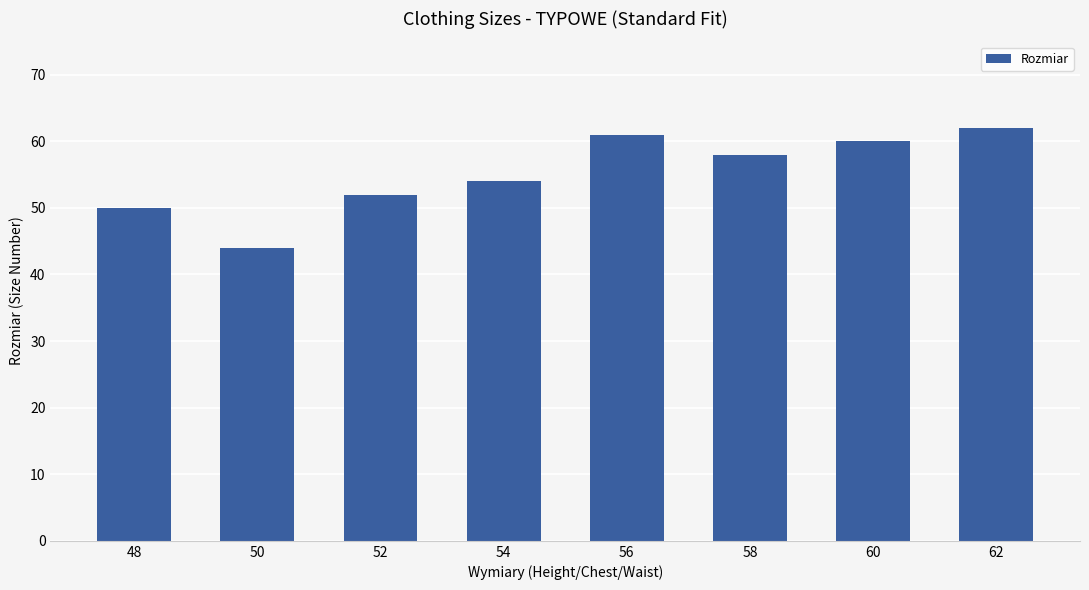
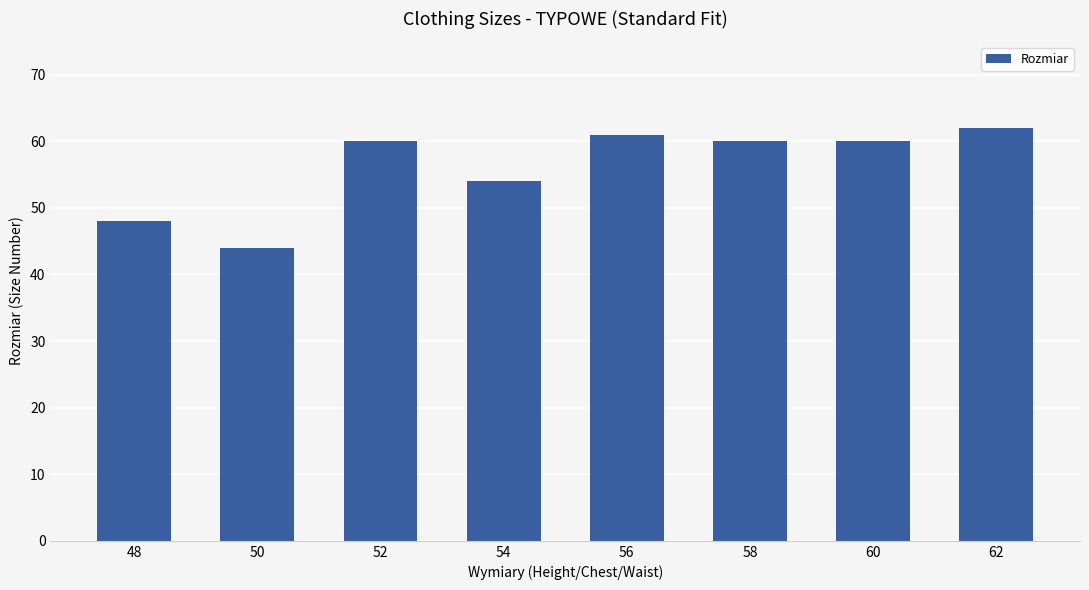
  {
-   "48": 50,
+   "48": 48,
    "50": 44,
-   "52": 52,
+   "52": 60,
    "54": 54,
    "56": 61,
-   "58": 58,
+   "58": 60,
    "60": 60,
    "62": 62
  }
